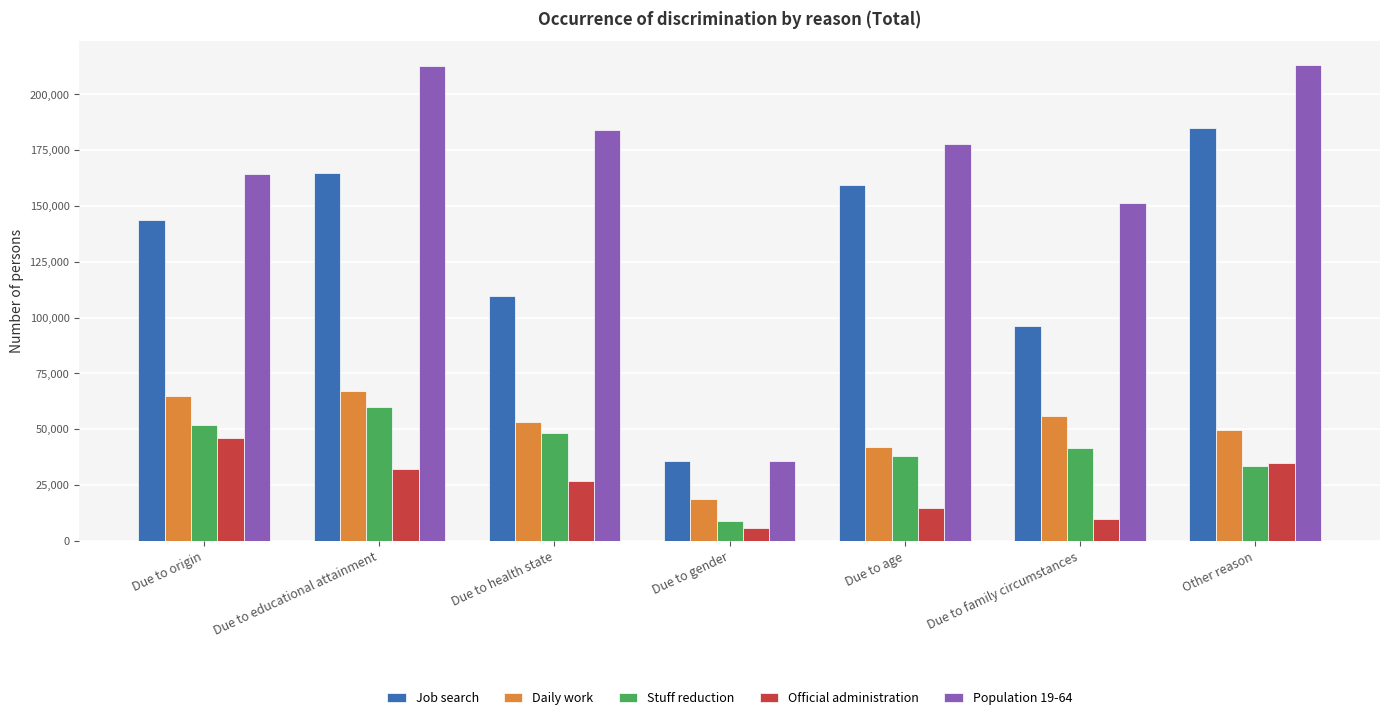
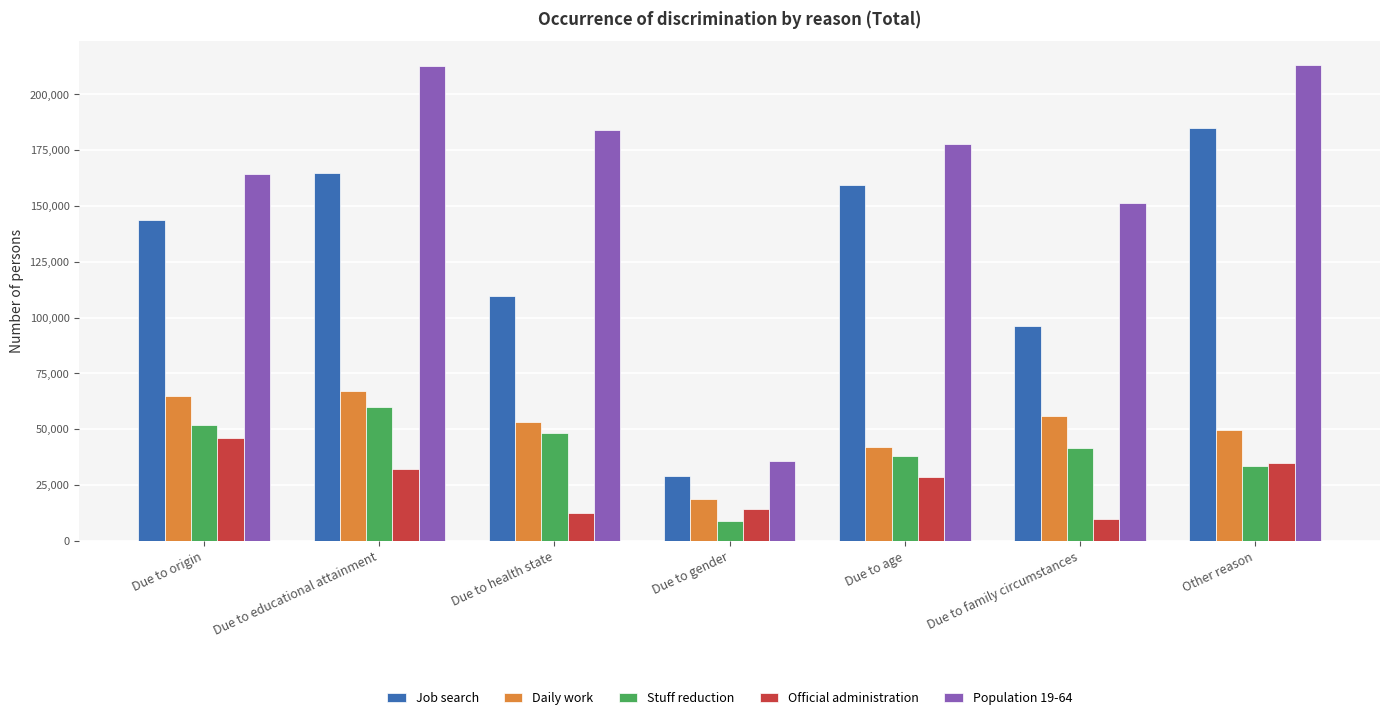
  {
    "Job search": {
      "Due to origin": "144,000",
      "Due to educational attainment": "165,000",
      "Due to health state": "110,000",
-     "Due to gender": "36,000",
+     "Due to gender": "29,000",
      "Due to age": "160,000",
      "Due to family circumstances": "96,000",
      "Other reason": "185,000"
    },
    "Daily work": {
      "Due to origin": "65,000",
      "Due to educational attainment": "67,000",
      "Due to health state": "53,000",
      "Due to gender": "19,000",
      "Due to age": "42,000",
      "Due to family circumstances": "56,000",
      "Other reason": "50,000"
    },
    "Stuff reduction": {
      "Due to origin": "52,000",
      "Due to educational attainment": "60,000",
      "Due to health state": "48,000",
      "Due to gender": "9,000",
      "Due to age": "38,000",
      "Due to family circumstances": "41,000",
      "Other reason": "33,000"
    },
    "Official administration": {
      "Due to origin": "46,000",
      "Due to educational attainment": "32,000",
-     "Due to health state": "27,000",
-     "Due to gender": "6,000",
-     "Due to age": "15,000",
+     "Due to health state": "12,000",
+     "Due to gender": "14,000",
+     "Due to age": "29,000",
      "Due to family circumstances": "10,000",
      "Other reason": "35,000"
    },
    "Population 19-64": {
      "Due to origin": "164,000",
      "Due to educational attainment": "213,000",
      "Due to health state": "184,000",
      "Due to gender": "36,000",
      "Due to age": "178,000",
      "Due to family circumstances": "151,000",
      "Other reason": "213,000"
    }
  }
